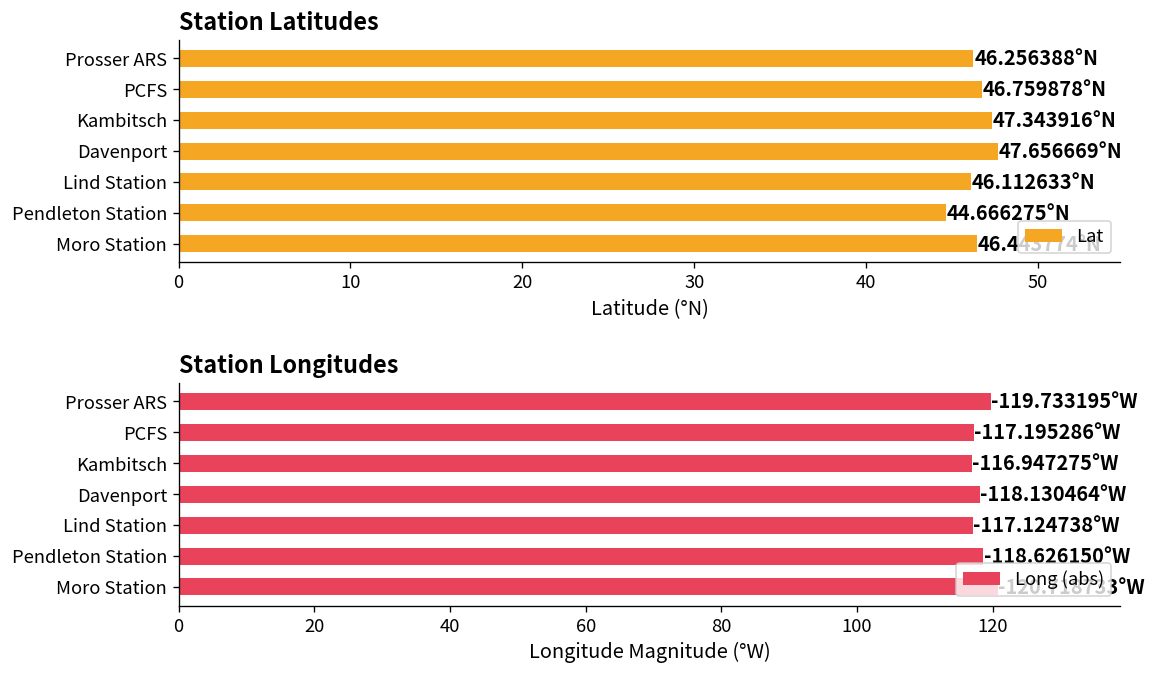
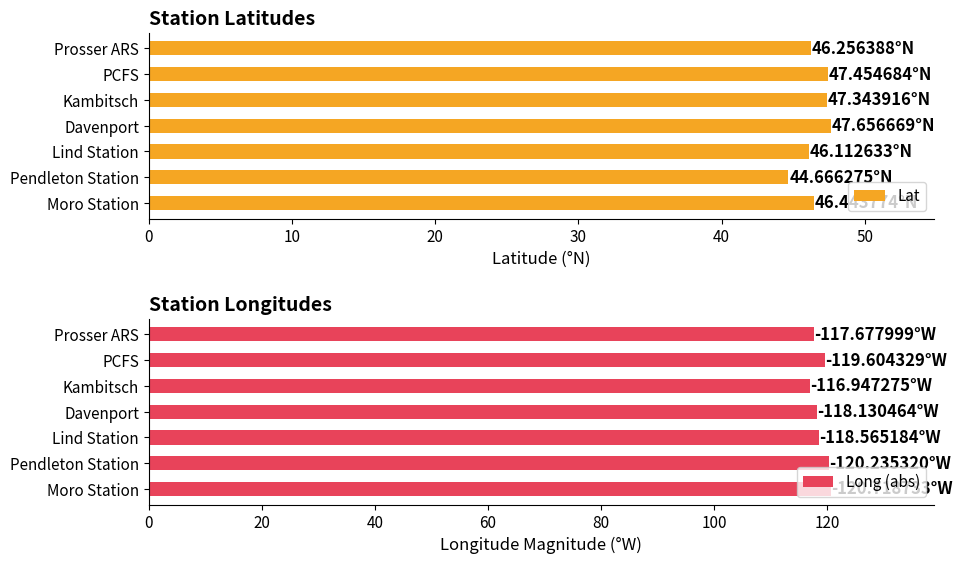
  {
    "Station Latitudes": {
      "Prosser ARS": "46.256388°N",
-     "PCFS": "46.759878°N",
+     "PCFS": "47.454684°N",
      "Kambitsch": "47.343916°N",
      "Davenport": "47.656669°N",
      "Lind Station": "46.112633°N"
    },
    "Station Longitudes": {
-     "Prosser ARS": "-119.733195°W",
-     "PCFS": "-117.195286°W",
-     "Lind Station": "-117.124738°W",
-     "Pendleton Station": "-118.626150°W"
+     "Prosser ARS": "-117.677999°W",
+     "PCFS": "-119.604329°W",
+     "Lind Station": "-118.565184°W",
+     "Pendleton Station": "-120.235320°W"
    }
  }
